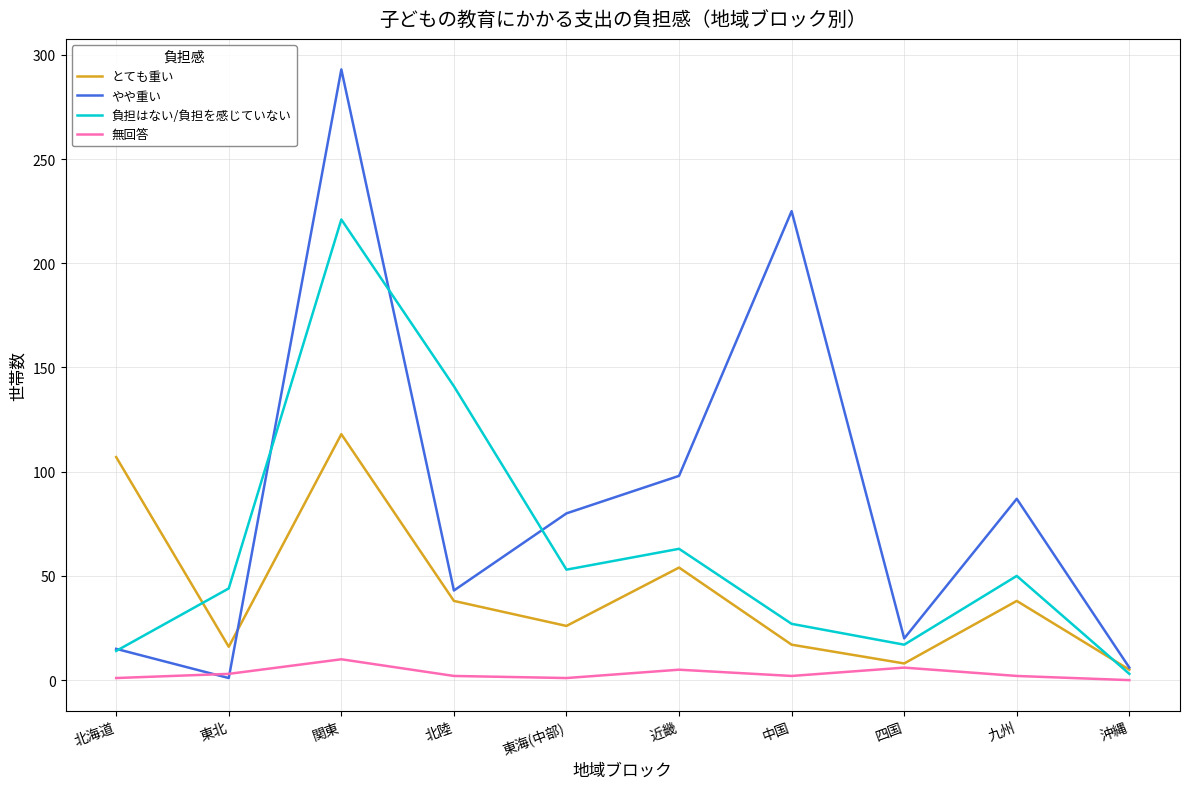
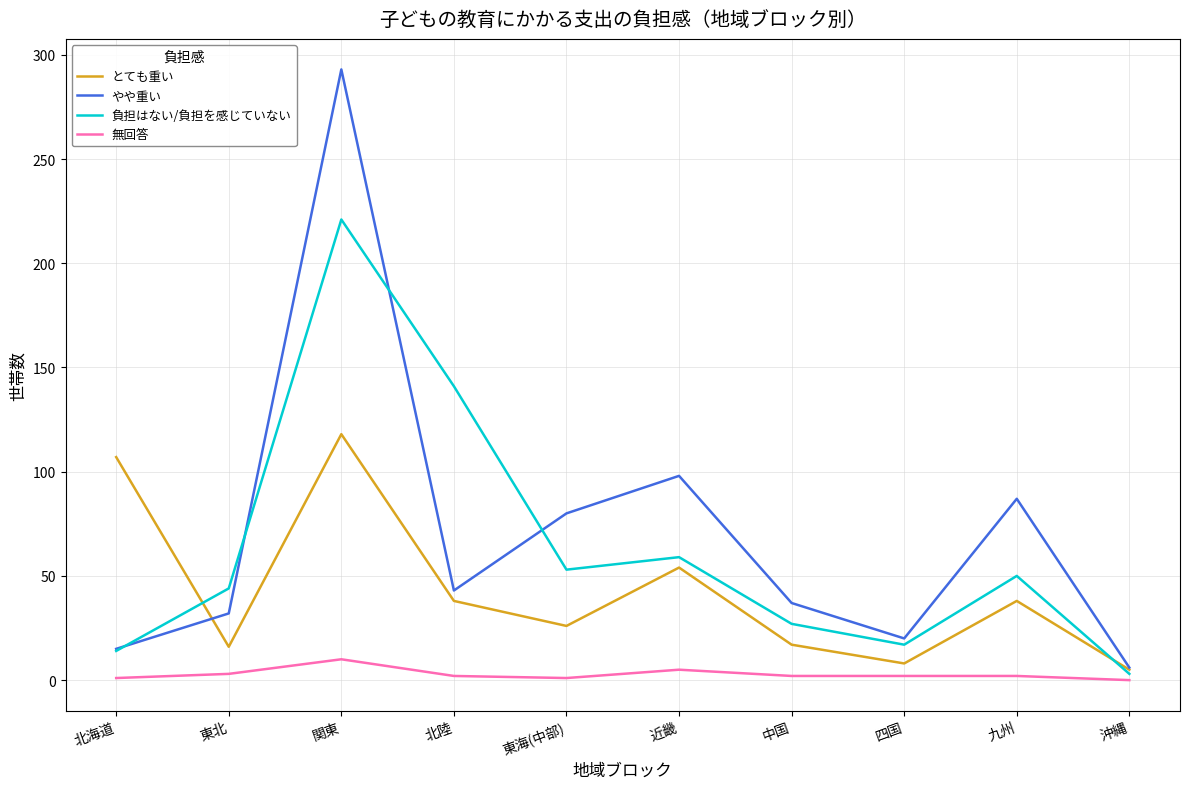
  {
    "とても重い": {
      "北海道": 107,
      "東北": 16,
      "関東": 118,
      "北陸": 38,
      "東海(中部)": 26,
      "近畿": 54,
      "中国": 17,
      "四国": 8,
      "九州": 38
    },
    "やや重い": {
-     "東北": 1,
+     "東北": 32,
      "関東": 293,
      "北陸": 43,
      "東海(中部)": 80,
      "近畿": 98,
-     "中国": 225,
+     "中国": 37,
      "四国": 20,
      "九州": 87
    },
    "負担はない/負担を感じていない": {
      "東北": 44,
      "関東": 221,
      "北陸": 141,
      "東海(中部)": 53,
-     "近畿": 63,
+     "近畿": 59,
      "中国": 27,
      "四国": 17,
      "九州": 50,
      "沖縄": 3
    },
    "無回答": {
      "北海道": 1,
      "東北": 3,
      "関東": 10,
      "北陸": 2,
      "東海(中部)": 1,
      "近畿": 5,
      "中国": 2,
-     "四国": 6,
+     "四国": 2,
      "九州": 2,
      "沖縄": 0
    }
  }
